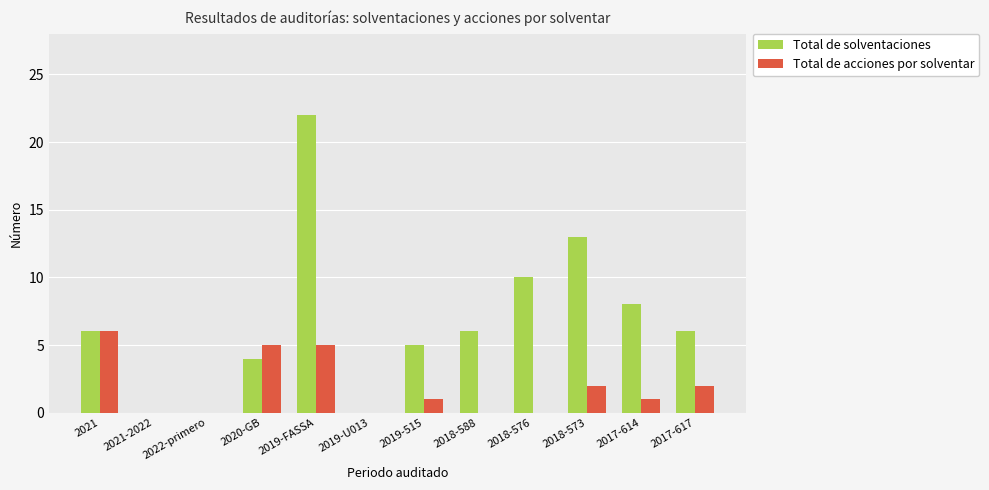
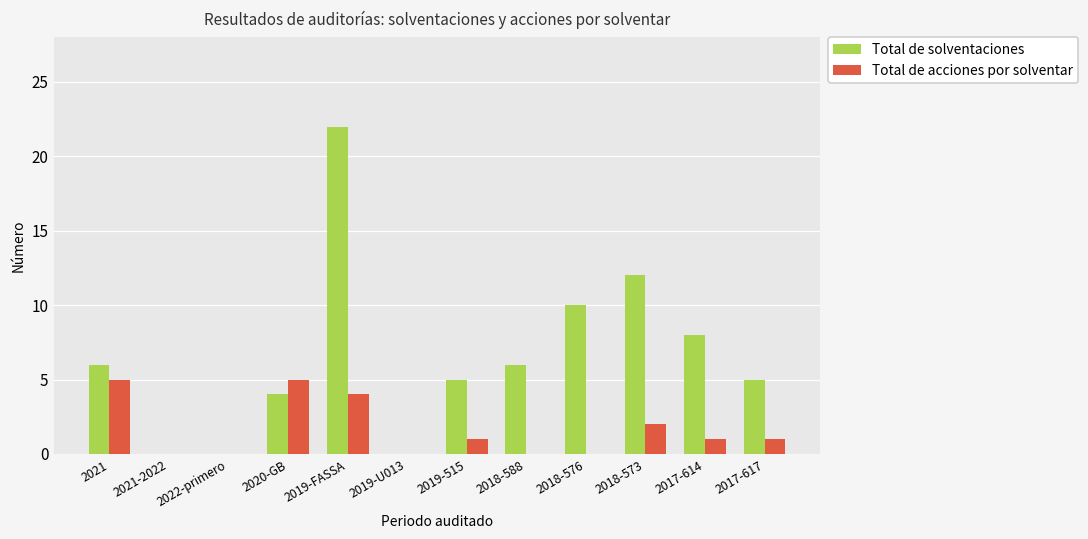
  {
    "Total de solventaciones": {
      "2021": 6,
      "2021-2022": 0,
      "2022-primero": 0,
      "2020-GB": 4,
      "2019-FASSA": 22,
      "2019-U013": 0,
      "2019-515": 5,
      "2018-588": 6,
      "2018-576": 10,
-     "2018-573": 13,
+     "2018-573": 12,
      "2017-614": 8,
-     "2017-617": 6
+     "2017-617": 5
    },
    "Total de acciones por solventar": {
-     "2021": 6,
+     "2021": 5,
      "2021-2022": 0,
      "2022-primero": 0,
      "2020-GB": 5,
-     "2019-FASSA": 5,
+     "2019-FASSA": 4,
      "2019-U013": 0,
      "2019-515": 1,
      "2018-588": 0,
      "2018-576": 0,
      "2018-573": 2,
      "2017-614": 1,
-     "2017-617": 2
+     "2017-617": 1
    }
  }
